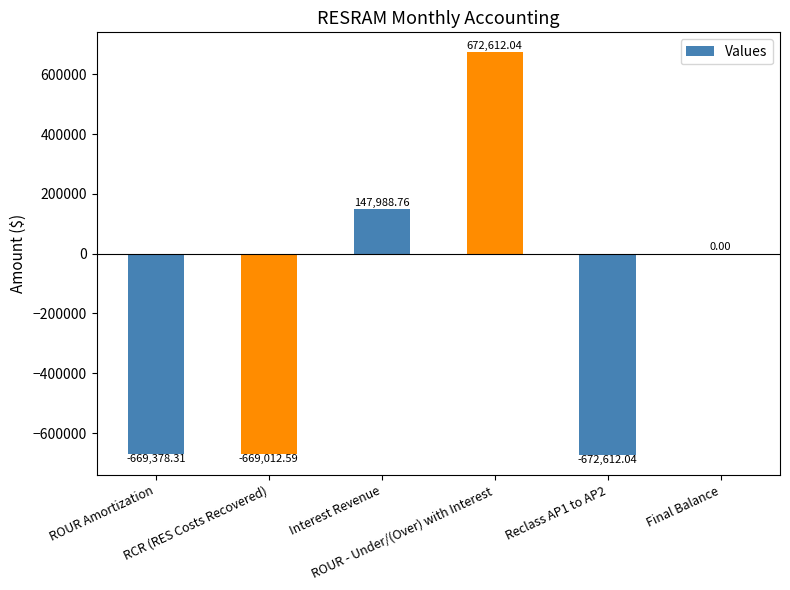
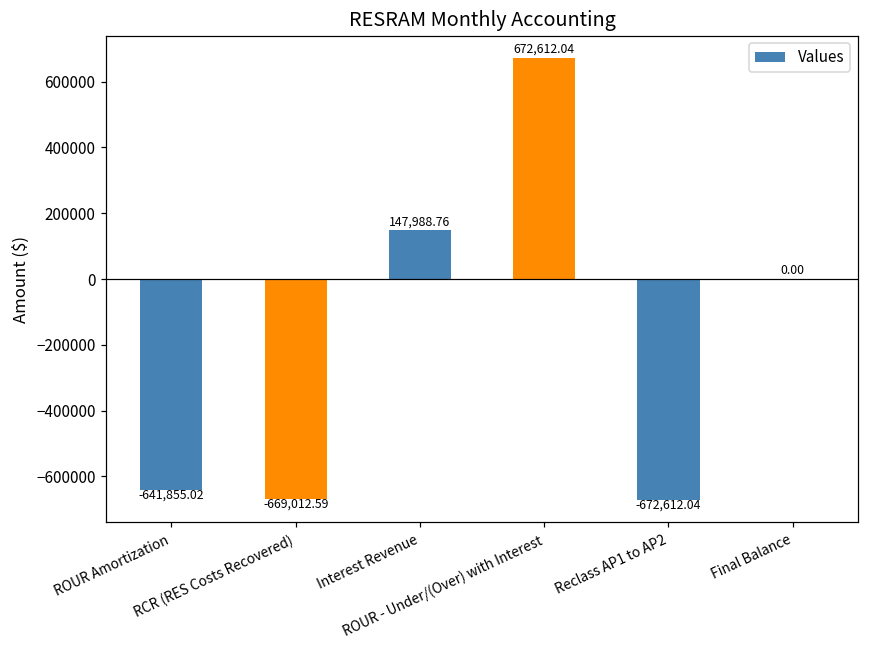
  {
-   "ROUR Amortization": "-669,378.31",
+   "ROUR Amortization": "-641,855.02",
    "RCR (RES Costs Recovered)": "-669,012.59",
    "Interest Revenue": "147,988.76",
    "ROUR - Under/(Over) with Interest": "672,612.04",
    "Reclass AP1 to AP2": "-672,612.04",
    "Final Balance": "0.00"
  }
